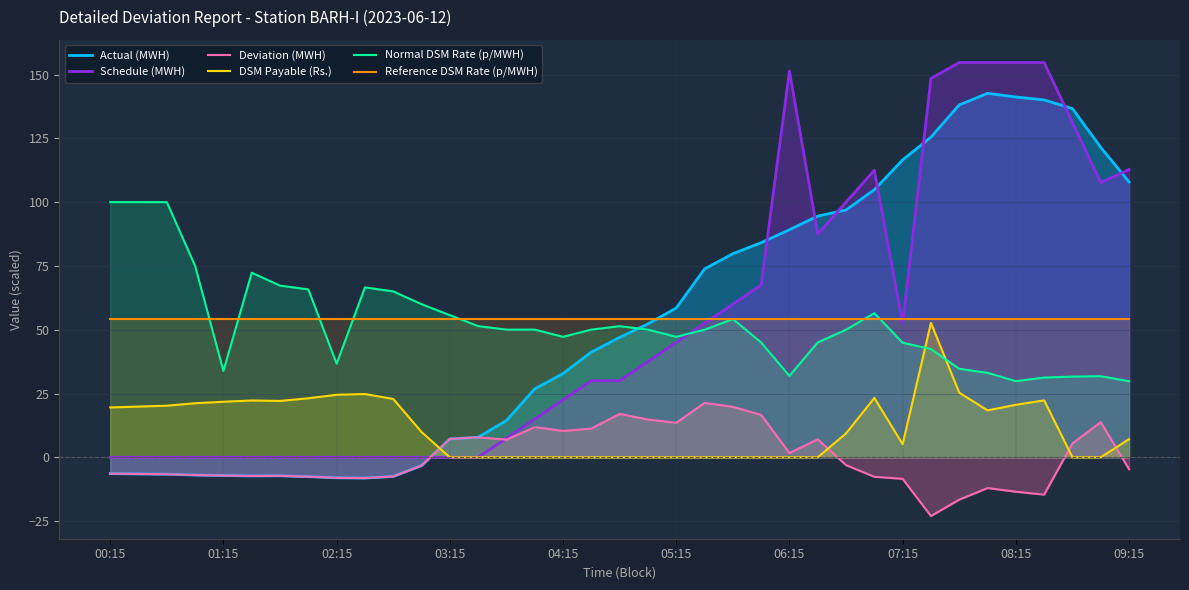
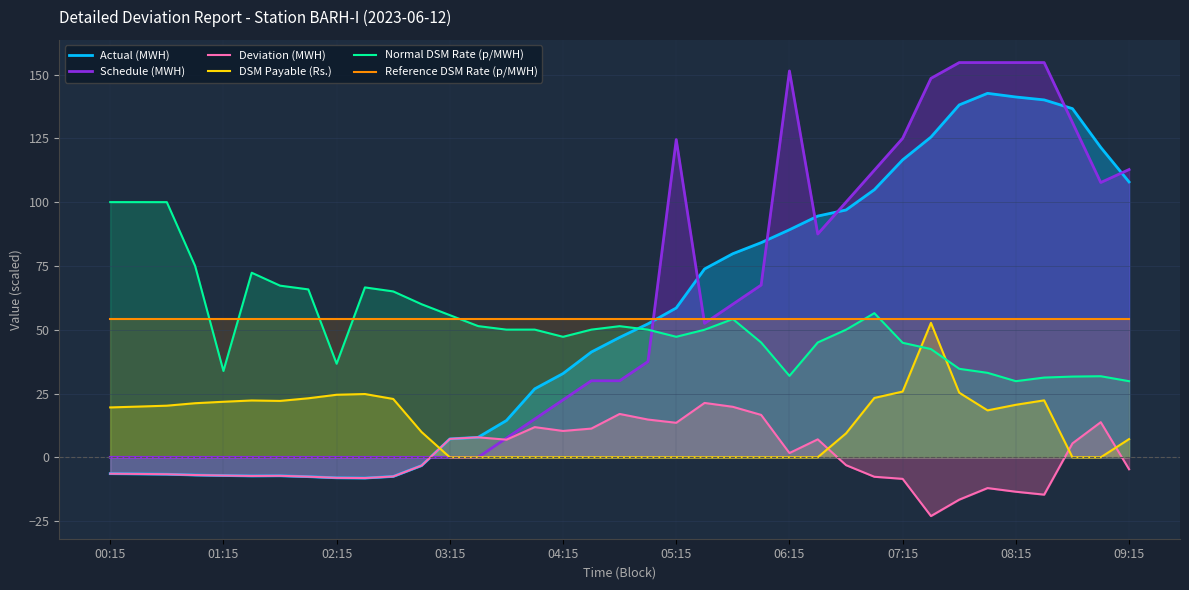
  {
    "Schedule (MWH)": {
      "04:15": 23,
-     "05:15": 45,
+     "05:15": 125,
      "06:15": 151,
-     "07:15": 52,
+     "07:15": 125,
      "08:15": 155,
      "09:15": 113
    },
    "DSM Payable (Rs.)": {
      "00:15": 20,
      "01:15": 22,
      "02:15": 25,
      "04:15": 0,
      "05:15": 0,
      "06:15": 0,
-     "07:15": 5,
+     "07:15": 26,
      "08:15": 21,
      "09:15": 7
    },
    "Normal DSM Rate (p/MWH)": {
      "00:15": 100,
      "01:15": 34,
      "02:15": 37,
      "03:15": 56,
      "04:15": 47,
      "05:15": 47,
      "06:15": 32,
      "07:15": 45,
      "08:15": 30,
      "09:15": 30
    },
    "Reference DSM Rate (p/MWH)": {
      "00:15": 54,
      "01:15": 54,
      "02:15": 54,
      "03:15": 54,
      "04:15": 54,
      "05:15": 54,
      "06:15": 54,
      "07:15": 54,
      "08:15": 54,
      "09:15": 54
    }
  }
